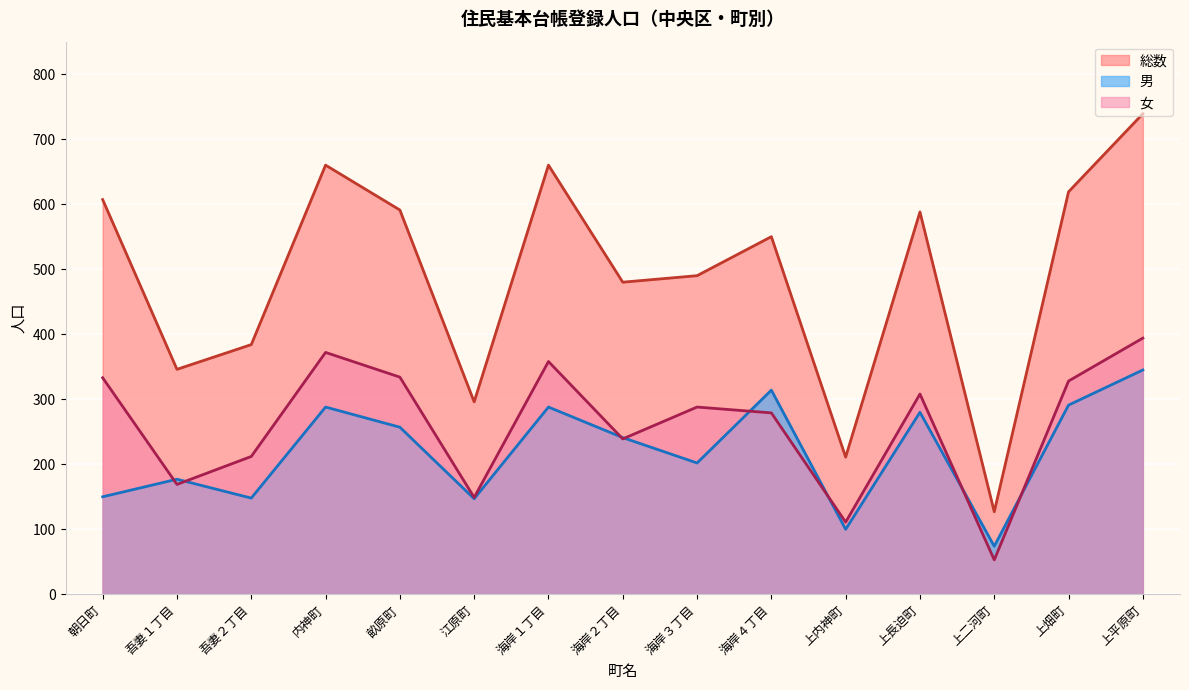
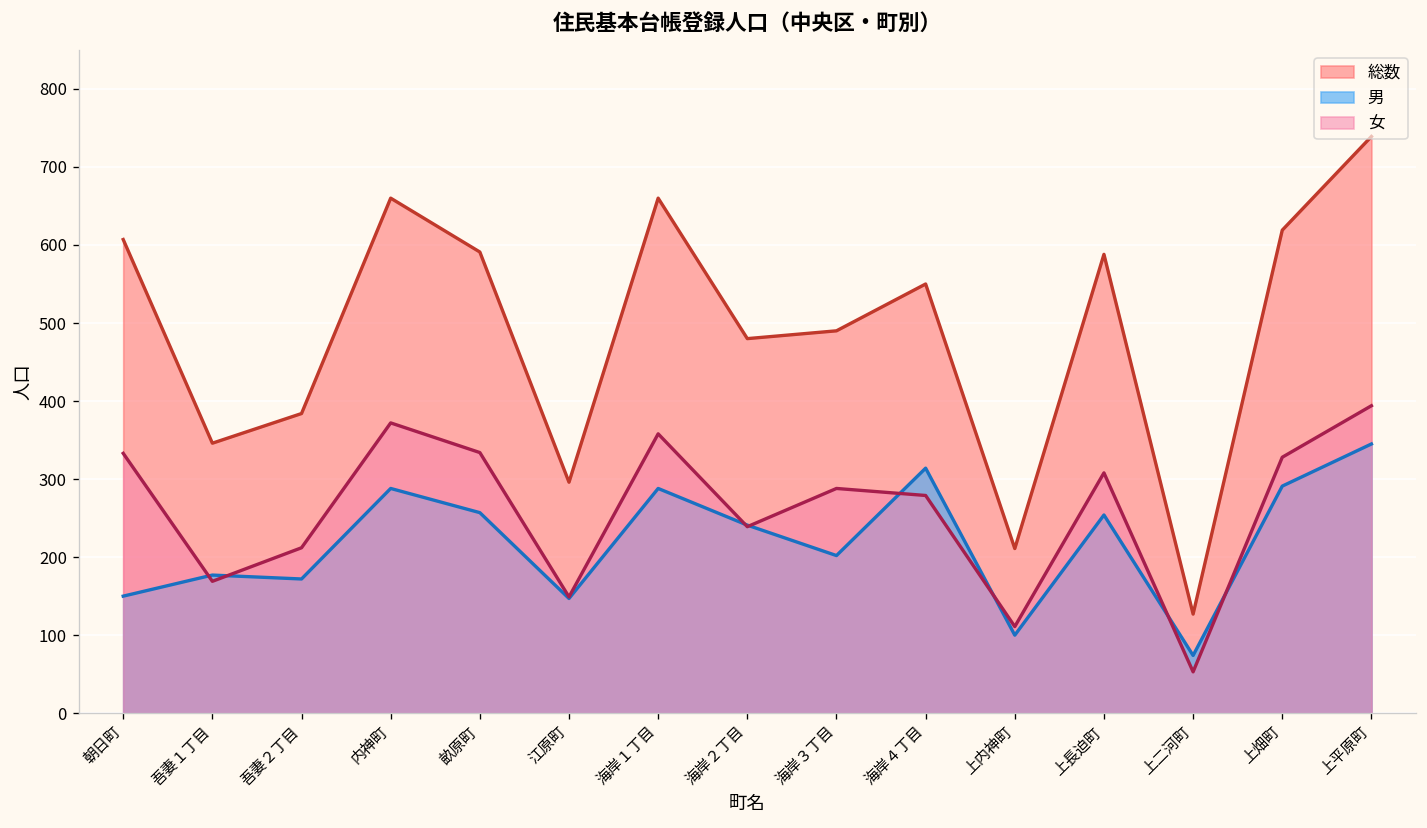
  {
    "男": {
      "朝日町": 150,
      "吾妻１丁目": 180,
-     "吾妻２丁目": 150,
+     "吾妻２丁目": 170,
      "内神町": 290,
      "畝原町": 260,
      "海岸１丁目": 290,
      "海岸３丁目": 200,
      "海岸４丁目": 310,
      "上内神町": 100,
-     "上長迫町": 280,
+     "上長迫町": 250,
      "上二河町": 70,
      "上畑町": 290,
      "上平原町": 350
    }
  }
